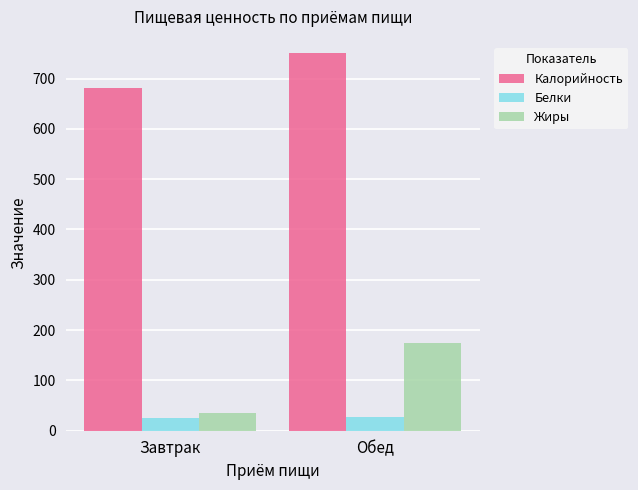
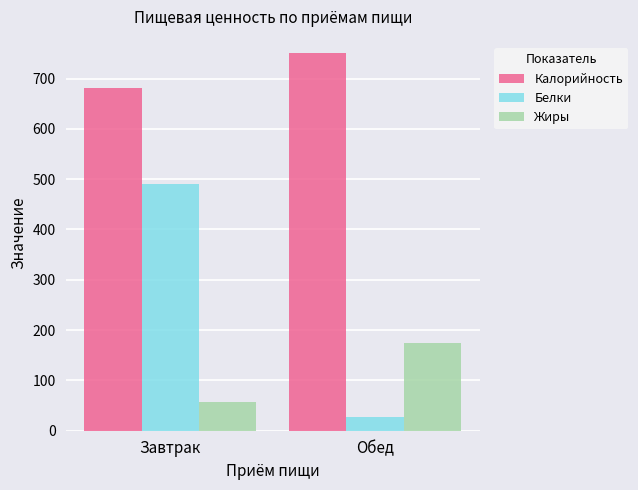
  {
    "Калорийность": {
      "Завтрак": 680,
      "Обед": 750
    },
    "Белки": {
-     "Завтрак": 30,
+     "Завтрак": 490,
      "Обед": 30
    },
    "Жиры": {
-     "Завтрак": 40,
+     "Завтрак": 60,
      "Обед": 170
    }
  }
